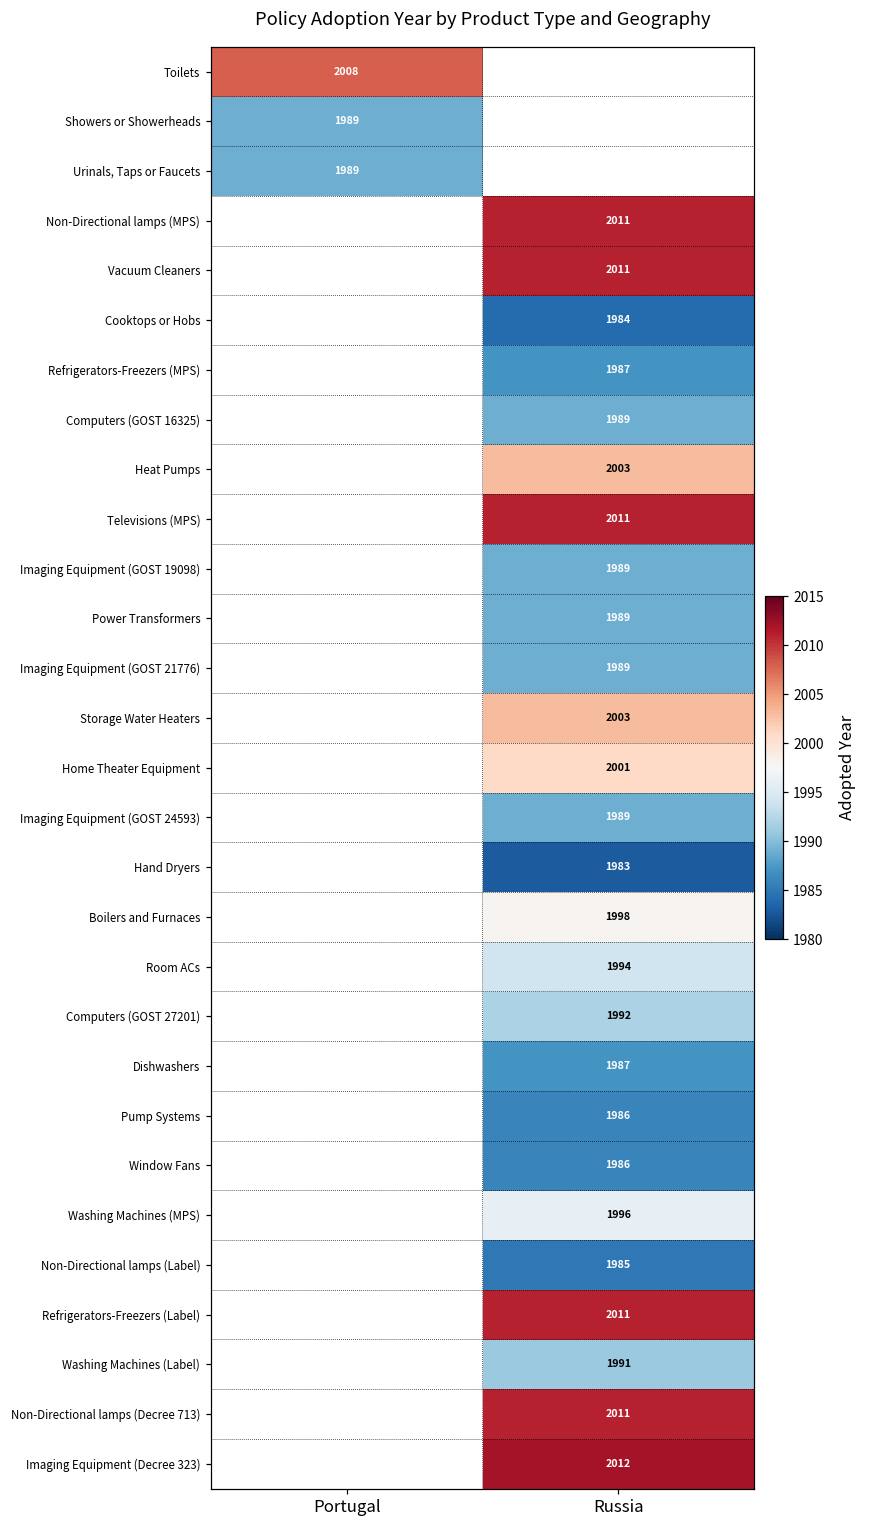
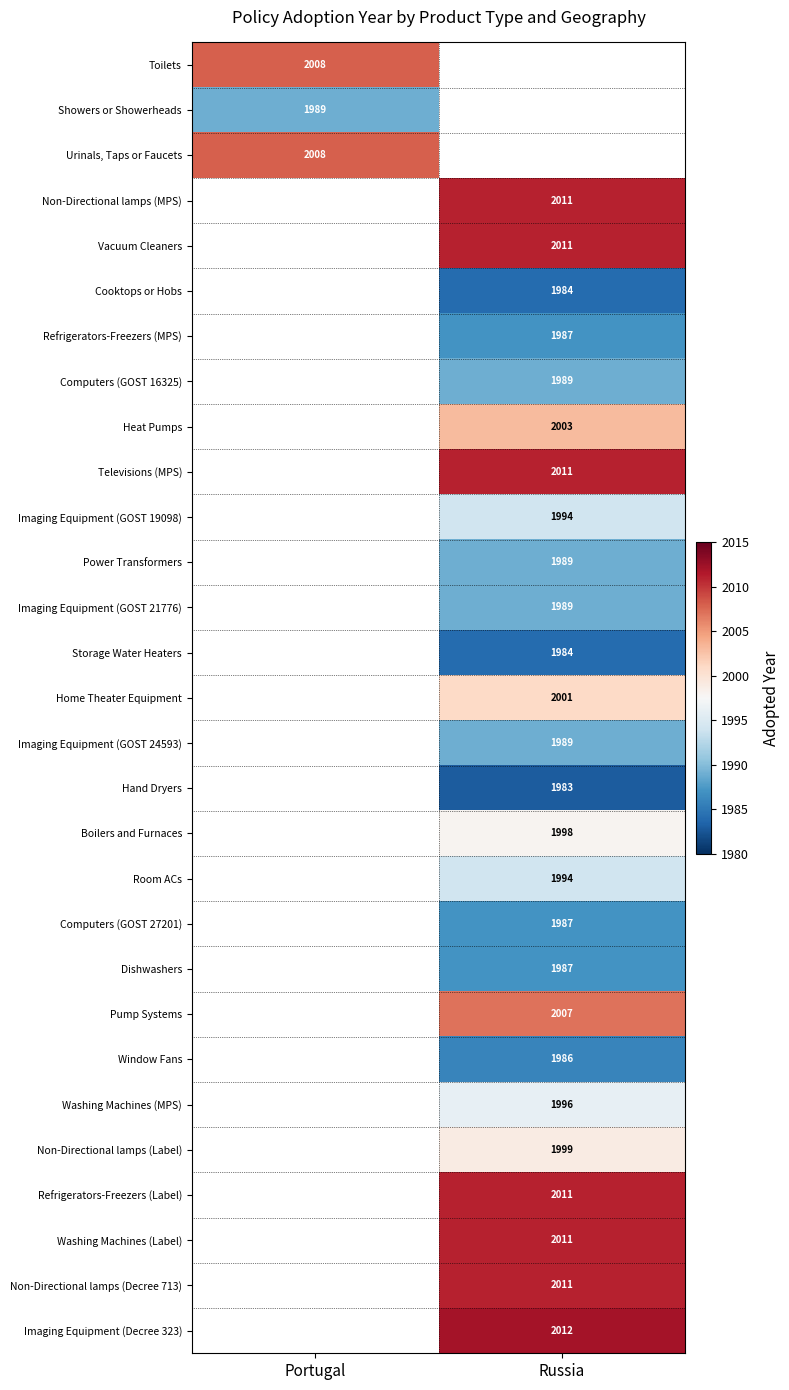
  {
    "Toilets": {
      "Portugal": 2008
    },
    "Showers or Showerheads": {
      "Portugal": 1989
    },
    "Urinals, Taps or Faucets": {
-     "Portugal": 1989
+     "Portugal": 2008
    },
    "Non-Directional lamps (MPS)": {
      "Russia": 2011
    },
    "Vacuum Cleaners": {
      "Russia": 2011
    },
    "Cooktops or Hobs": {
      "Russia": 1984
    },
    "Refrigerators-Freezers (MPS)": {
      "Russia": 1987
    },
    "Computers (GOST 16325)": {
      "Russia": 1989
    },
    "Heat Pumps": {
      "Russia": 2003
    },
    "Televisions (MPS)": {
      "Russia": 2011
    },
    "Imaging Equipment (GOST 19098)": {
-     "Russia": 1989
+     "Russia": 1994
    },
    "Power Transformers": {
      "Russia": 1989
    },
    "Imaging Equipment (GOST 21776)": {
      "Russia": 1989
    },
    "Storage Water Heaters": {
-     "Russia": 2003
+     "Russia": 1984
    },
    "Home Theater Equipment": {
      "Russia": 2001
    },
    "Imaging Equipment (GOST 24593)": {
      "Russia": 1989
    },
    "Hand Dryers": {
      "Russia": 1983
    },
    "Boilers and Furnaces": {
      "Russia": 1998
    },
    "Room ACs": {
      "Russia": 1994
    },
    "Computers (GOST 27201)": {
-     "Russia": 1992
+     "Russia": 1987
    },
    "Dishwashers": {
      "Russia": 1987
    },
    "Pump Systems": {
-     "Russia": 1986
+     "Russia": 2007
    },
    "Window Fans": {
      "Russia": 1986
    },
    "Washing Machines (MPS)": {
      "Russia": 1996
    },
    "Non-Directional lamps (Label)": {
-     "Russia": 1985
+     "Russia": 1999
    },
    "Refrigerators-Freezers (Label)": {
      "Russia": 2011
    },
    "Washing Machines (Label)": {
-     "Russia": 1991
+     "Russia": 2011
    },
    "Non-Directional lamps (Decree 713)": {
      "Russia": 2011
    },
    "Imaging Equipment (Decree 323)": {
      "Russia": 2012
    }
  }
